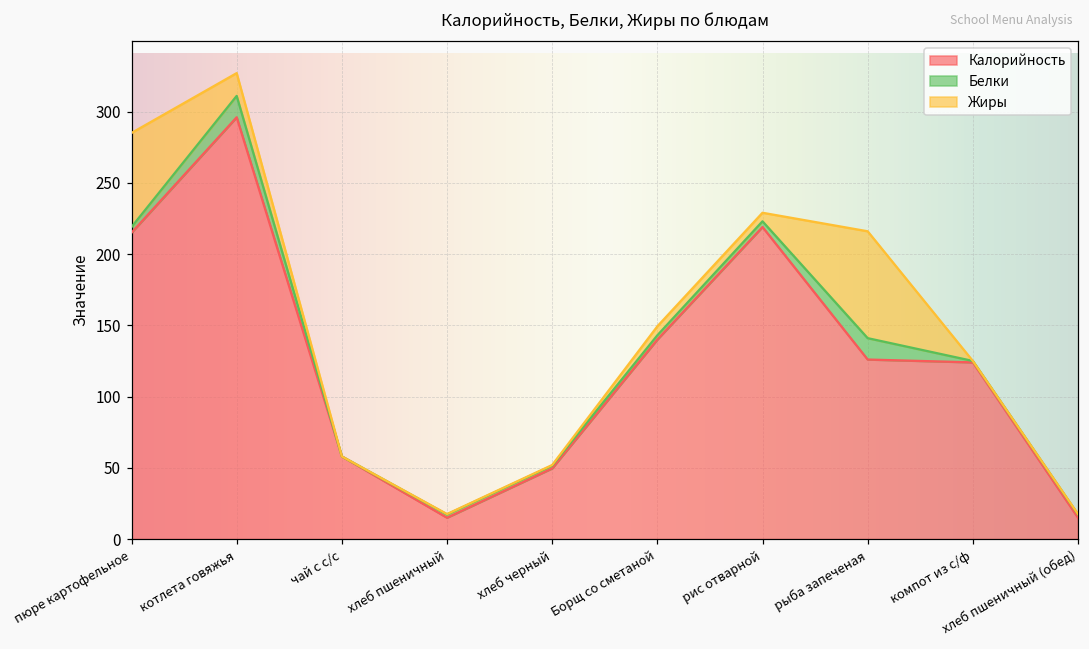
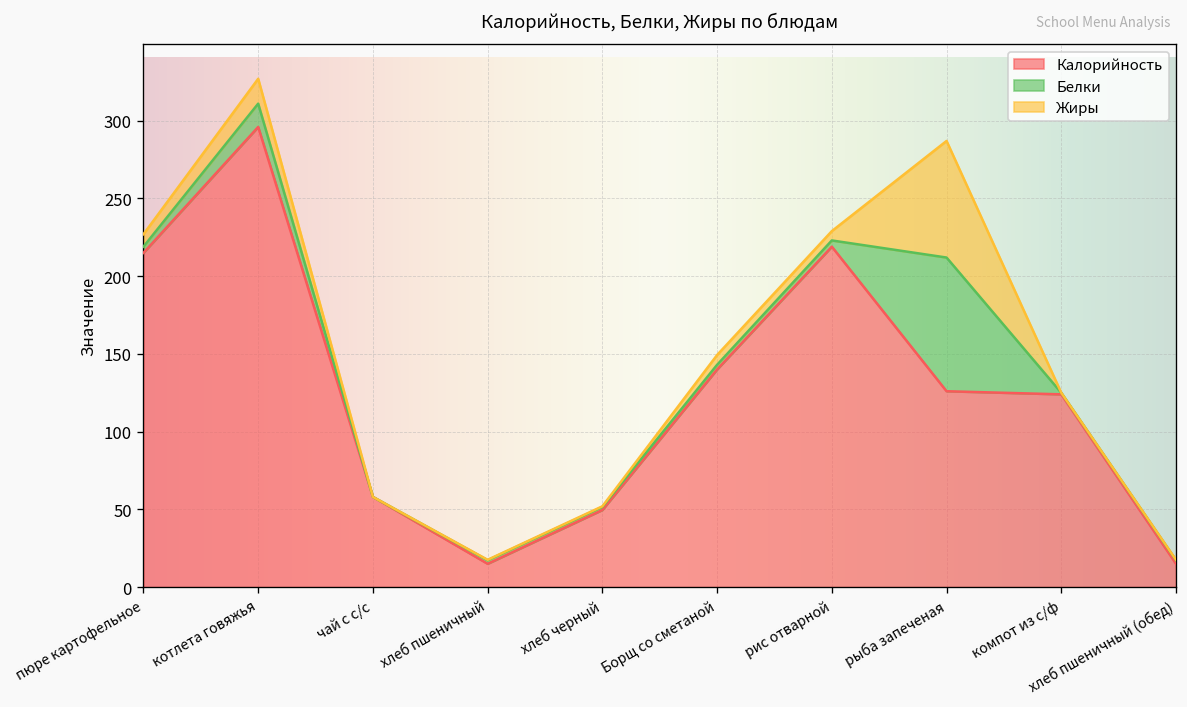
  {
    "Калорийность": {
      "пюре картофельное": 215,
      "котлета говяжья": 296,
      "хлеб пшеничный": 15,
      "Борщ со сметаной": 140,
      "рис отварной": 219,
      "рыба запеченая": 126,
      "хлеб пшеничный (обед)": 15
    },
    "Белки": {
      "пюре картофельное": 4,
      "котлета говяжья": 15,
      "Борщ со сметаной": 3,
      "рис отварной": 4,
-     "рыба запеченая": 15
+     "рыба запеченая": 86
    },
    "Жиры": {
-     "пюре картофельное": 66,
+     "пюре картофельное": 8,
      "котлета говяжья": 16,
      "Борщ со сметаной": 6,
      "рис отварной": 6,
      "рыба запеченая": 75
    }
  }
